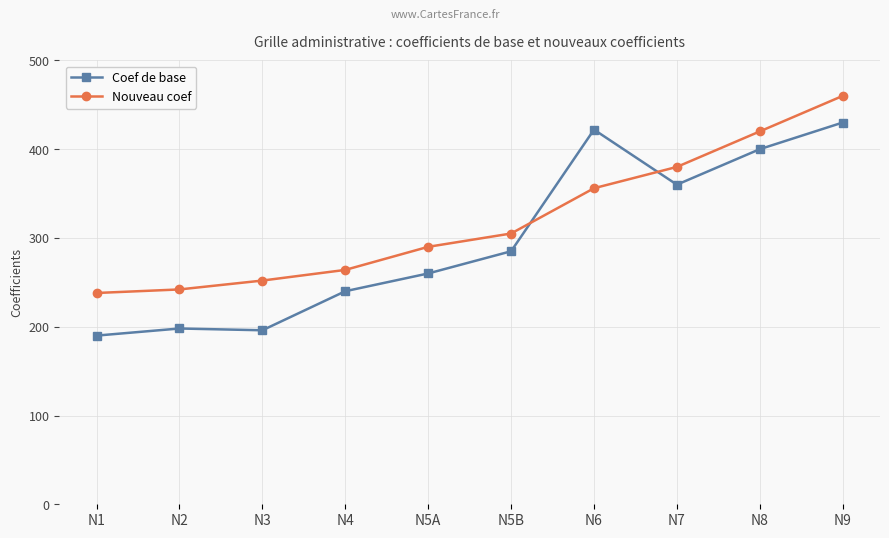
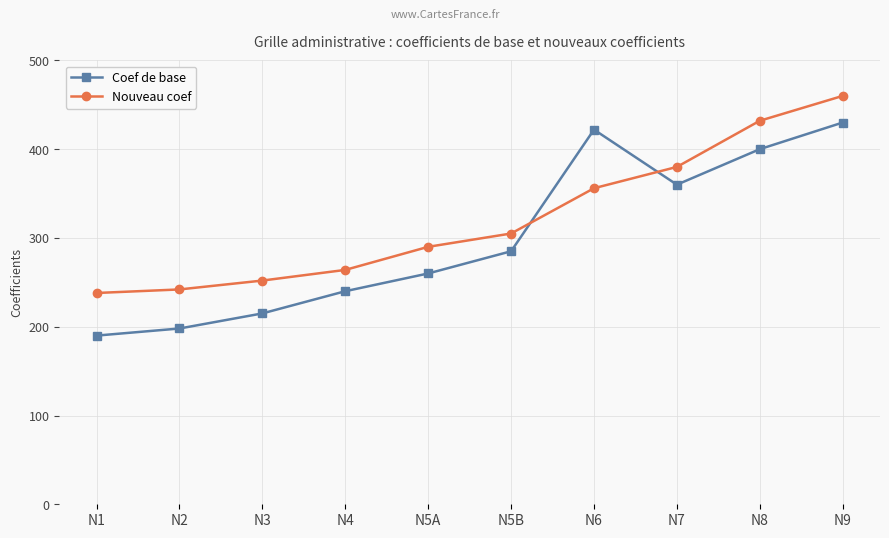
  {
    "Coef de base": {
      "N1": 190,
      "N2": 200,
-     "N3": 200,
+     "N3": 220,
      "N4": 240,
      "N5A": 260,
      "N5B": 290,
      "N6": 420,
      "N7": 360,
      "N8": 400,
      "N9": 430
    },
    "Nouveau coef": {
      "N1": 240,
      "N2": 240,
      "N3": 250,
      "N4": 260,
      "N5A": 290,
      "N5B": 310,
      "N6": 360,
      "N7": 380,
-     "N8": 420,
+     "N8": 430,
      "N9": 460
    }
  }
